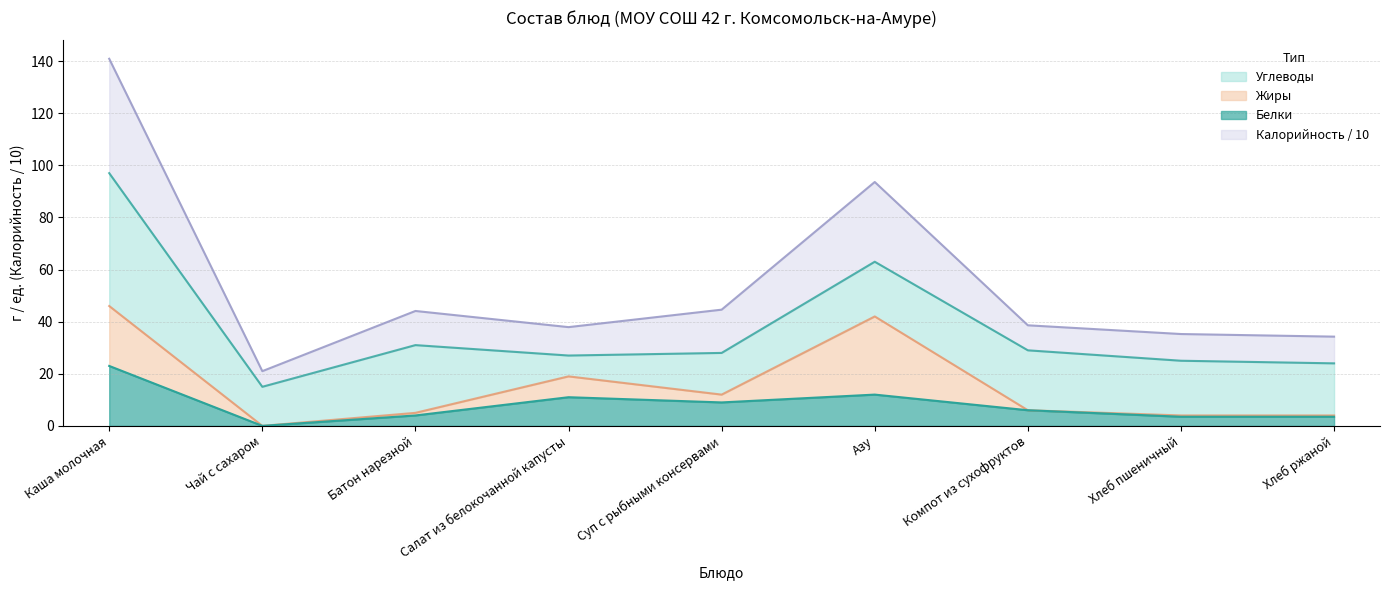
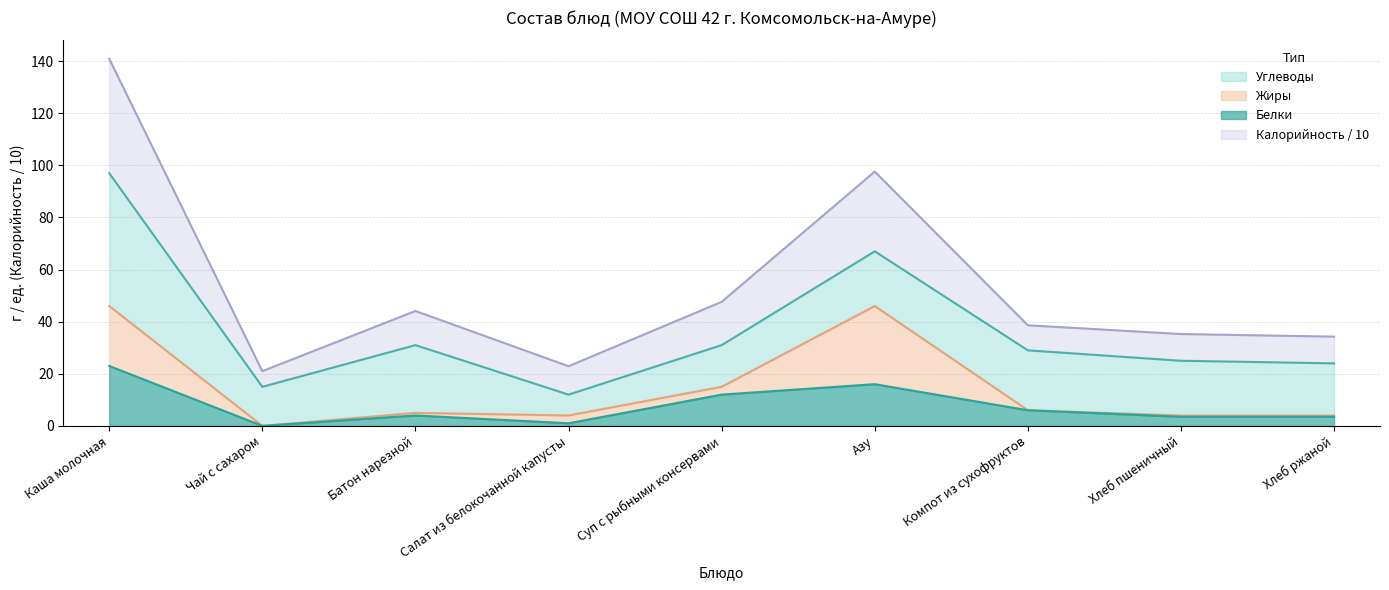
  {
    "Жиры": {
      "Каша молочная": 23,
      "Батон нарезной": 1,
-     "Салат из белокочанной капусты": 8,
+     "Салат из белокочанной капусты": 3,
      "Суп с рыбными консервами": 3,
      "Азу": 30
    },
    "Белки": {
      "Каша молочная": 23,
      "Батон нарезной": 4,
-     "Салат из белокочанной капусты": 11,
-     "Суп с рыбными консервами": 9,
-     "Азу": 12
+     "Салат из белокочанной капусты": 1,
+     "Суп с рыбными консервами": 12,
+     "Азу": 16
    }
  }
